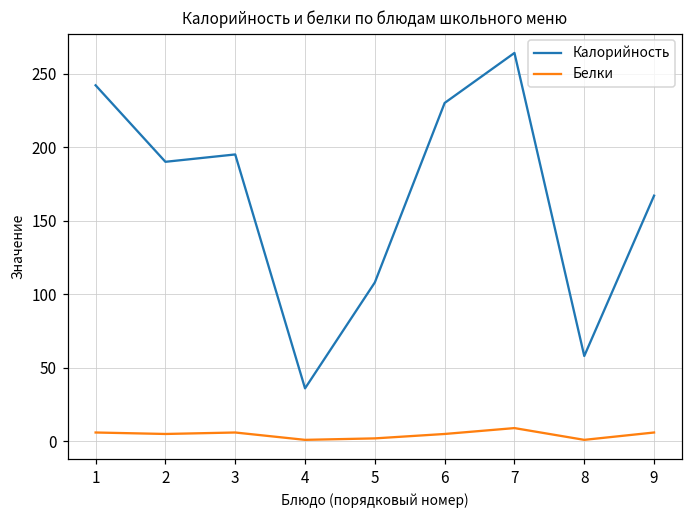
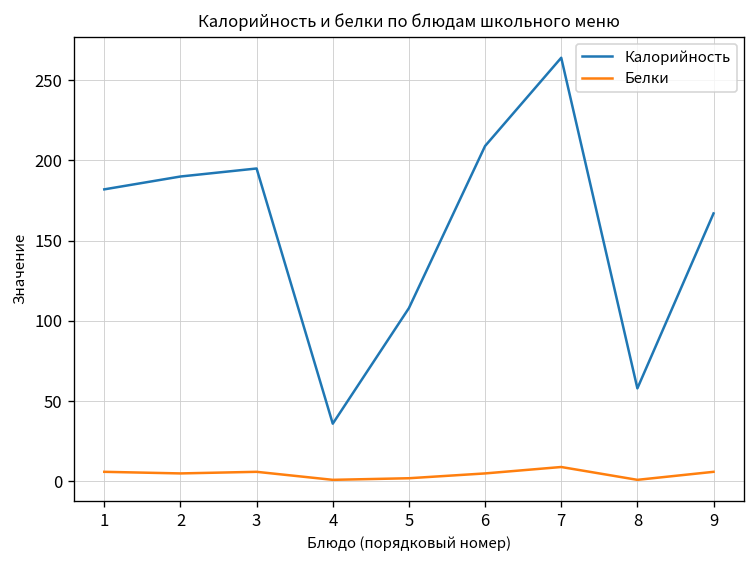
  {
    "Калорийность": {
-     "1": 242,
+     "1": 182,
      "2": 190,
      "3": 195,
      "4": 36,
      "5": 108,
-     "6": 230,
+     "6": 209,
      "7": 264,
      "8": 58,
      "9": 167
    },
    "Белки": {
      "1": 6,
      "2": 5,
      "3": 6,
      "4": 1,
      "5": 2,
      "6": 5,
      "7": 9,
      "8": 1,
      "9": 6
    }
  }
